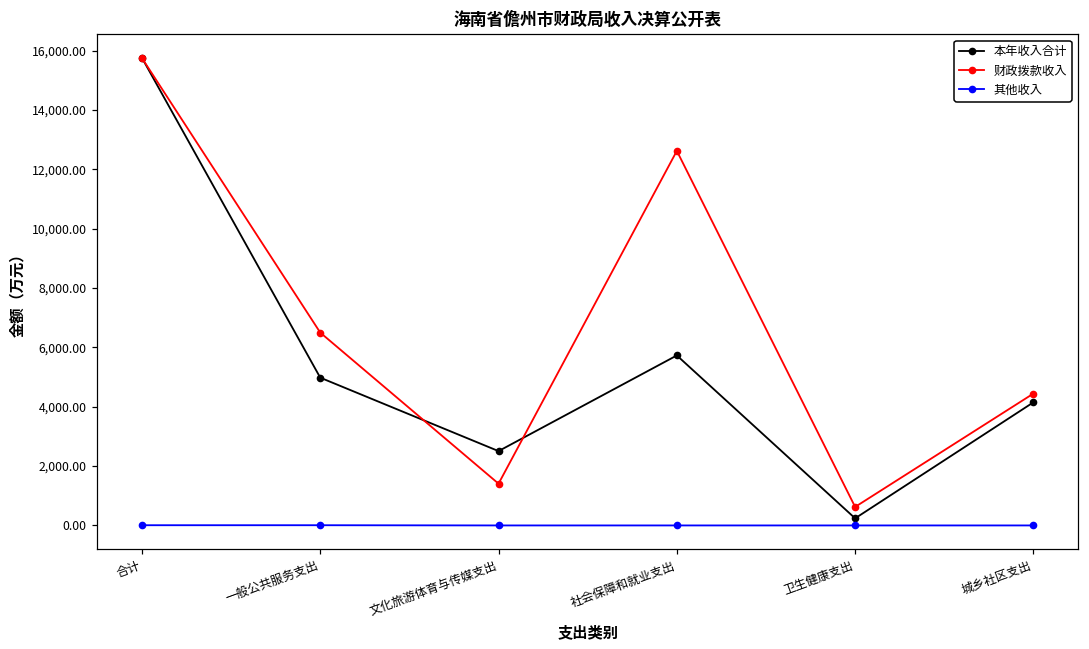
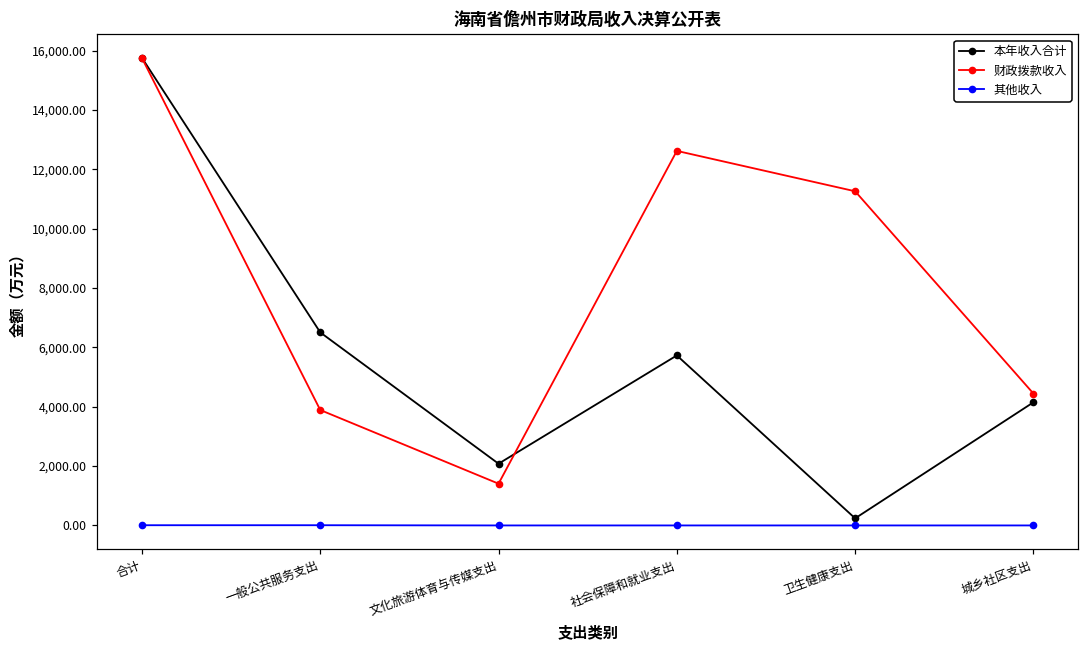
  {
    "本年收入合计": {
-     "一般公共服务支出": "5,000",
-     "文化旅游体育与传媒支出": "2,500",
+     "一般公共服务支出": "6,500",
+     "文化旅游体育与传媒支出": "2,100",
      "社会保障和就业支出": "5,700",
      "卫生健康支出": "200",
      "城乡社区支出": "4,100"
    },
    "财政拨款收入": {
-     "一般公共服务支出": "6,500",
+     "一般公共服务支出": "3,900",
      "文化旅游体育与传媒支出": "1,400",
      "社会保障和就业支出": "12,600",
-     "卫生健康支出": "600",
+     "卫生健康支出": "11,300",
      "城乡社区支出": "4,400"
    },
    "其他收入": {
      "合计": "0",
      "一般公共服务支出": "0",
      "文化旅游体育与传媒支出": "0",
      "社会保障和就业支出": "0",
      "卫生健康支出": "0",
      "城乡社区支出": "0"
    }
  }
